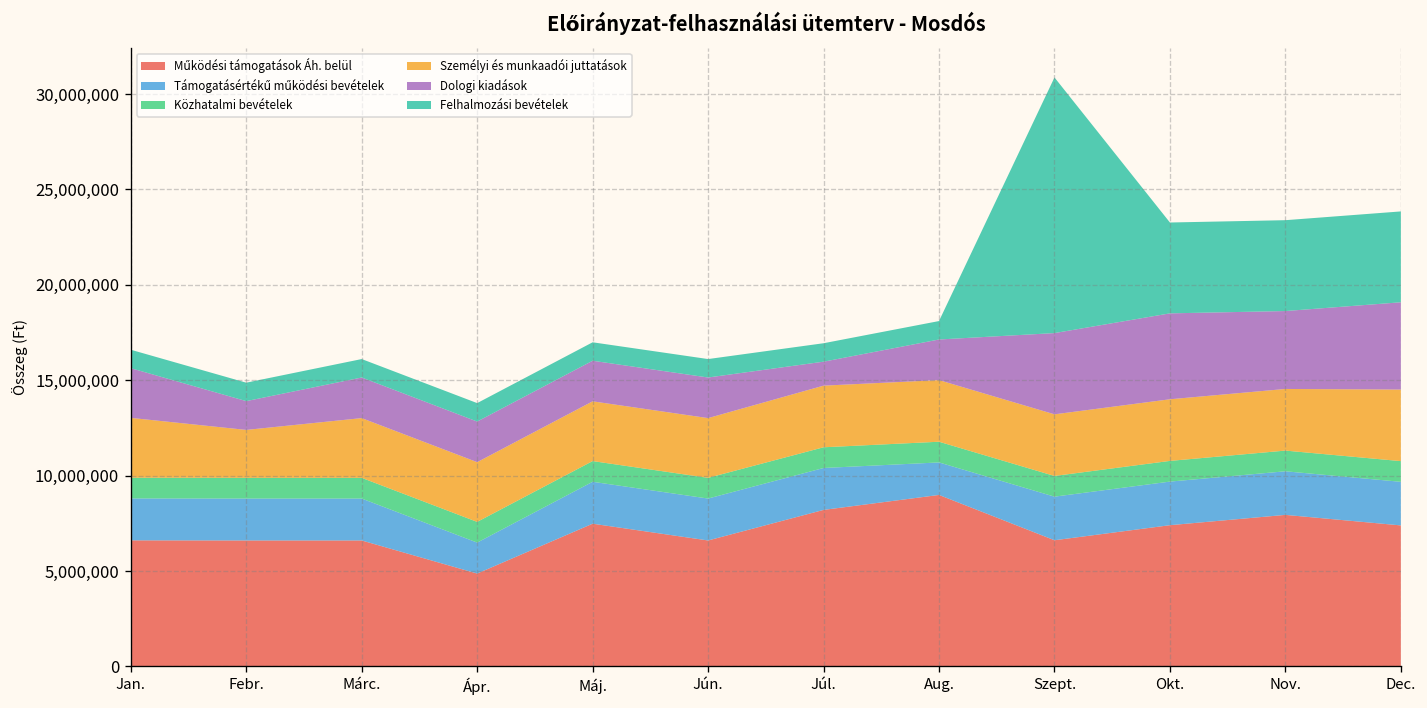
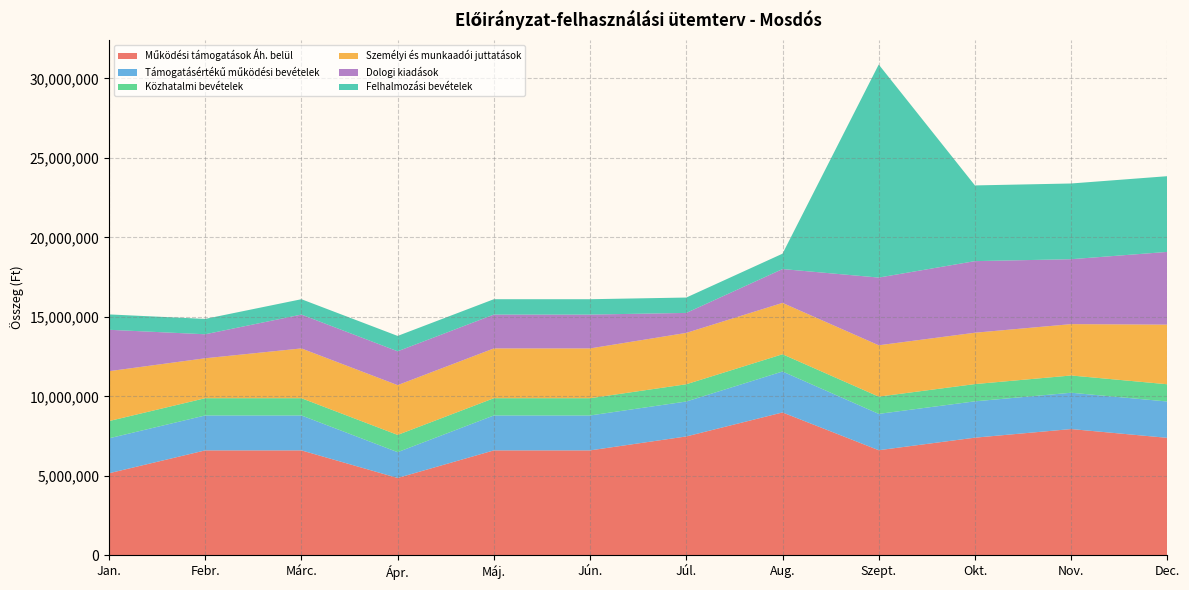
  {
    "Működési támogatások Áh. belül": {
-     "Jan.": "6,600,000",
+     "Jan.": "5,200,000",
      "Febr.": "6,600,000",
      "Márc.": "6,600,000",
      "Ápr.": "4,900,000",
-     "Máj.": "7,500,000",
+     "Máj.": "6,600,000",
      "Jún.": "6,600,000",
-     "Júl.": "8,200,000",
+     "Júl.": "7,500,000",
      "Aug.": "9,000,000",
      "Szept.": "6,600,000",
      "Okt.": "7,400,000",
      "Nov.": "7,900,000",
      "Dec.": "7,400,000"
    },
    "Támogatásértékű működési bevételek": {
      "Jan.": "2,200,000",
      "Febr.": "2,200,000",
      "Márc.": "2,200,000",
      "Ápr.": "1,600,000",
      "Máj.": "2,200,000",
      "Jún.": "2,200,000",
      "Júl.": "2,200,000",
-     "Aug.": "1,700,000",
+     "Aug.": "2,600,000",
      "Szept.": "2,300,000",
      "Okt.": "2,300,000",
      "Nov.": "2,300,000",
      "Dec.": "2,300,000"
    },
    "Személyi és munkaadói juttatások": {
      "Jan.": "3,100,000",
      "Febr.": "2,500,000",
      "Márc.": "3,100,000",
      "Ápr.": "3,100,000",
      "Máj.": "3,100,000",
      "Jún.": "3,100,000",
      "Júl.": "3,200,000",
      "Aug.": "3,200,000",
      "Szept.": "3,200,000",
      "Okt.": "3,200,000",
      "Nov.": "3,200,000",
      "Dec.": "3,800,000"
    },
    "Dologi kiadások": {
      "Jan.": "2,600,000",
      "Febr.": "1,500,000",
      "Márc.": "2,100,000",
      "Ápr.": "2,100,000",
      "Máj.": "2,100,000",
      "Jún.": "2,100,000",
      "Júl.": "1,300,000",
      "Aug.": "2,100,000",
      "Szept.": "4,300,000",
      "Okt.": "4,500,000",
      "Nov.": "4,100,000",
      "Dec.": "4,600,000"
    }
  }
